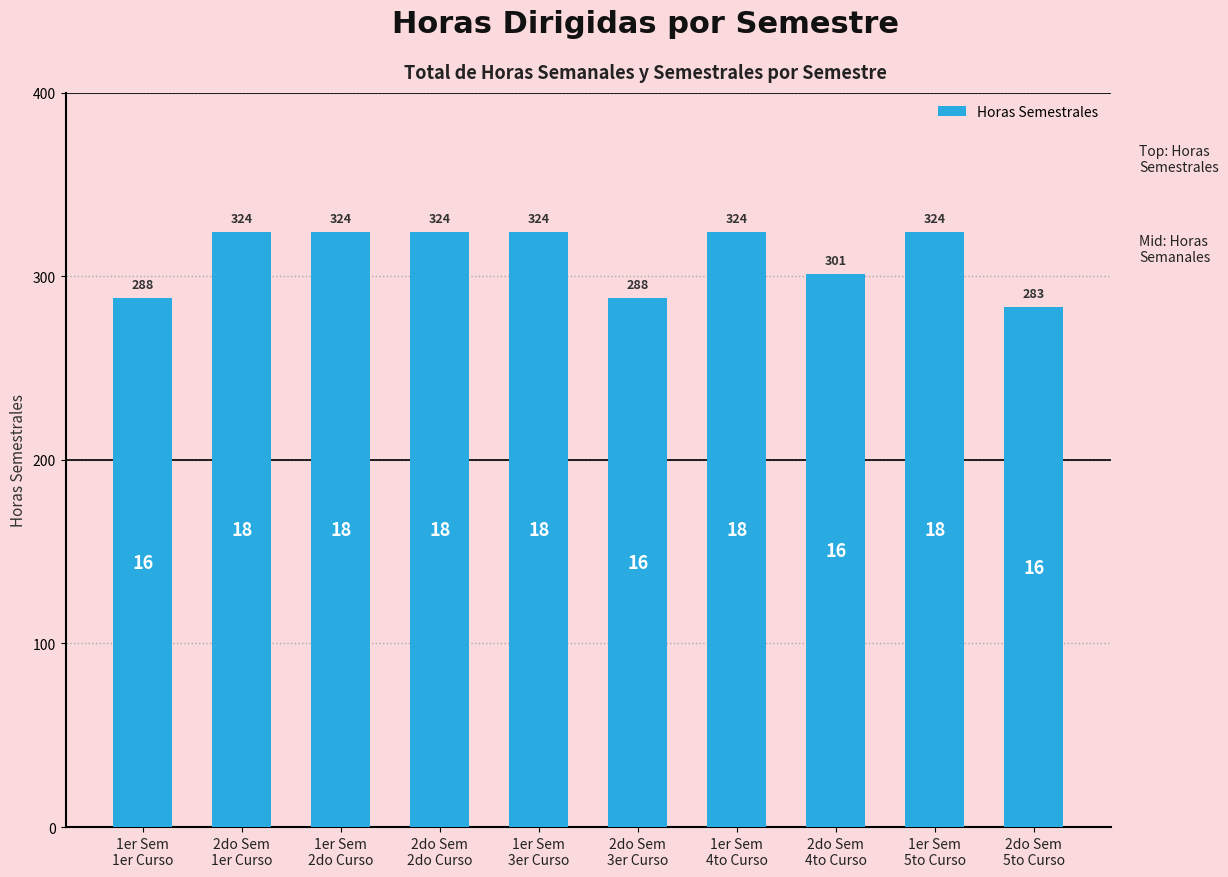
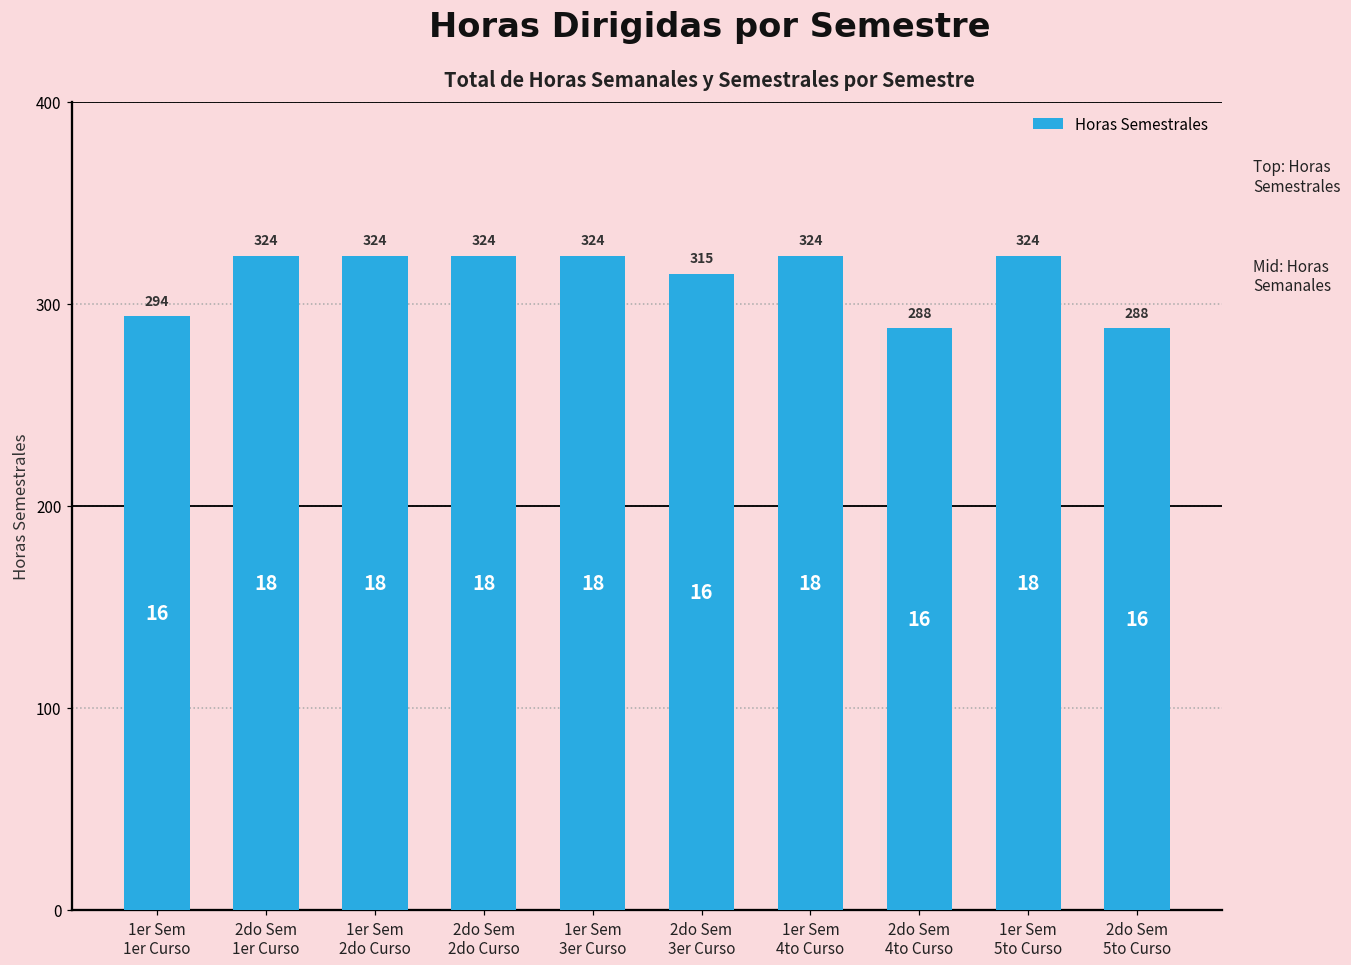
  {
-   "1er Sem 1er Curso": 288,
+   "1er Sem 1er Curso": 294,
    "2do Sem 1er Curso": 324,
    "1er Sem 2do Curso": 324,
    "2do Sem 2do Curso": 324,
    "1er Sem 3er Curso": 324,
-   "2do Sem 3er Curso": 288,
+   "2do Sem 3er Curso": 315,
    "1er Sem 4to Curso": 324,
-   "2do Sem 4to Curso": 301,
+   "2do Sem 4to Curso": 288,
    "1er Sem 5to Curso": 324,
-   "2do Sem 5to Curso": 283
+   "2do Sem 5to Curso": 288
  }
